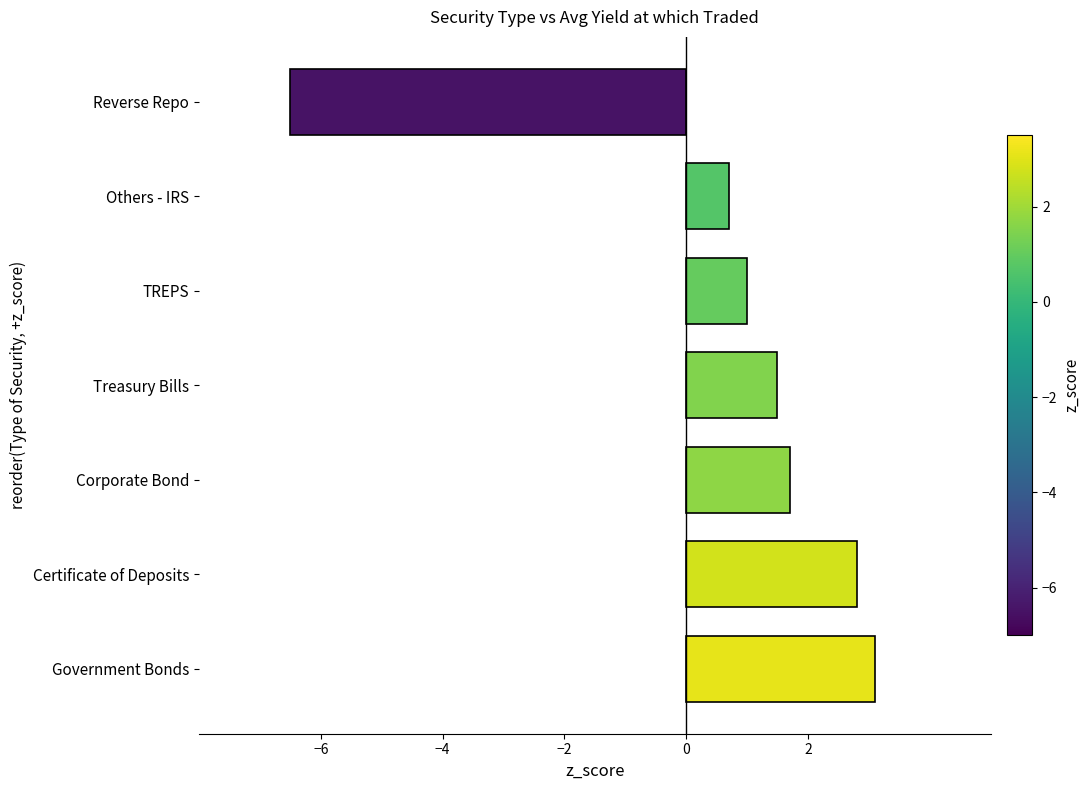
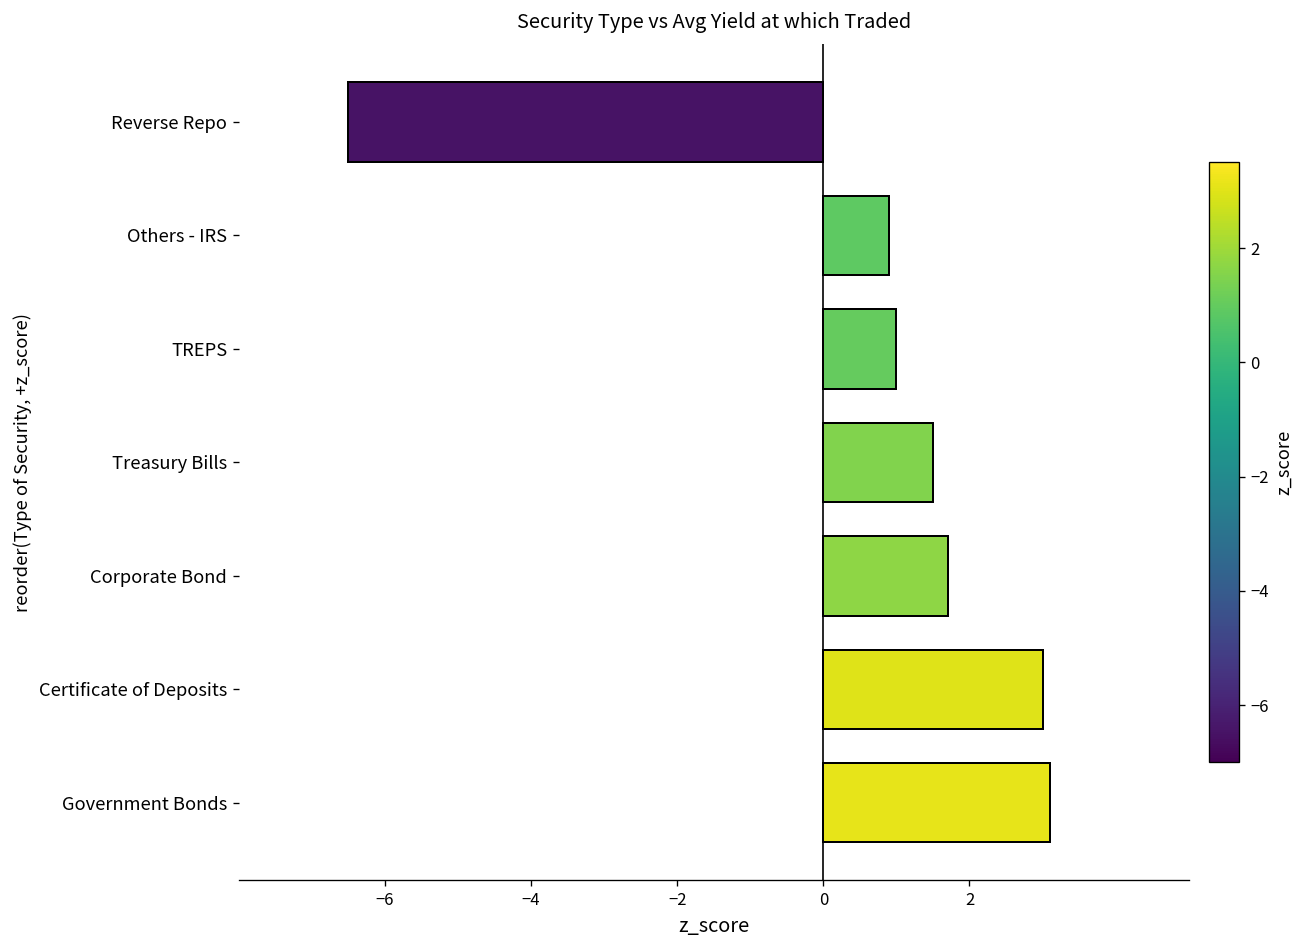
  {
    "Reverse Repo": -6.5,
-   "Others - IRS": 0.7,
+   "Others - IRS": 0.9,
    "TREPS": 1.0,
    "Treasury Bills": 1.5,
    "Corporate Bond": 1.7,
-   "Certificate of Deposits": 2.8,
+   "Certificate of Deposits": 3.0,
    "Government Bonds": 3.1
  }
